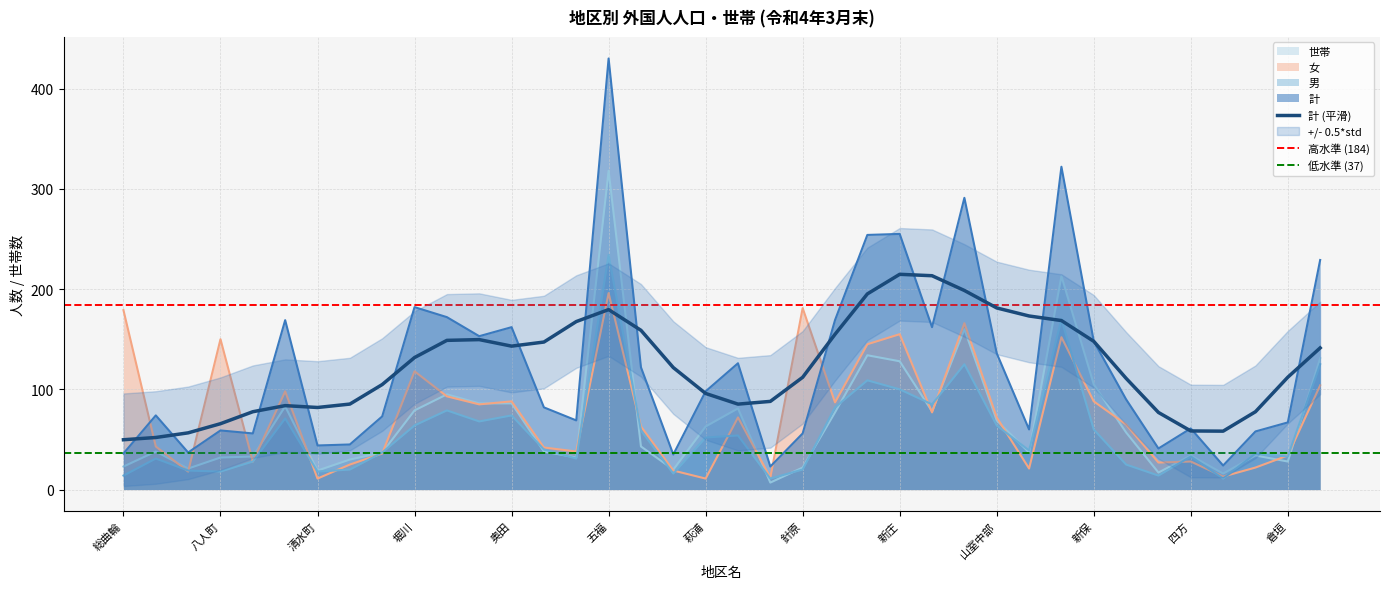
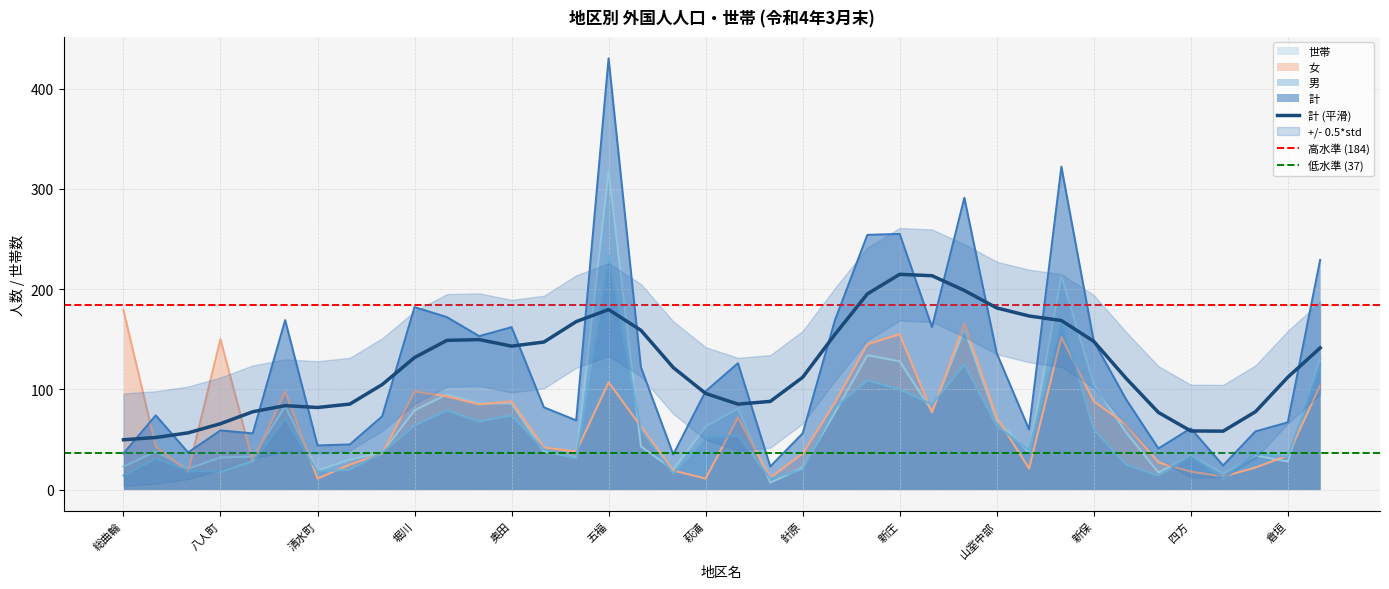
  {
    "女": {
      "総曲輪": 179,
      "八人町": 150,
      "清水町": 11,
-     "堀川": 118,
-     "五福": 196,
+     "堀川": 98,
+     "五福": 107,
      "萩浦": 11,
-     "針原": 181,
+     "針原": 36,
      "新庄": 155,
      "山室中部": 72,
      "新保": 88,
-     "四方": 28
+     "四方": 18
    },
    "計 (平滑)": {
      "総曲輪": 50,
      "八人町": 66,
      "清水町": 82,
      "堀川": 132,
      "奥田": 143,
      "五福": 180,
      "針原": 112,
      "新庄": 215,
      "山室中部": 181,
      "四方": 58,
      "倉垣": 112
    }
  }
